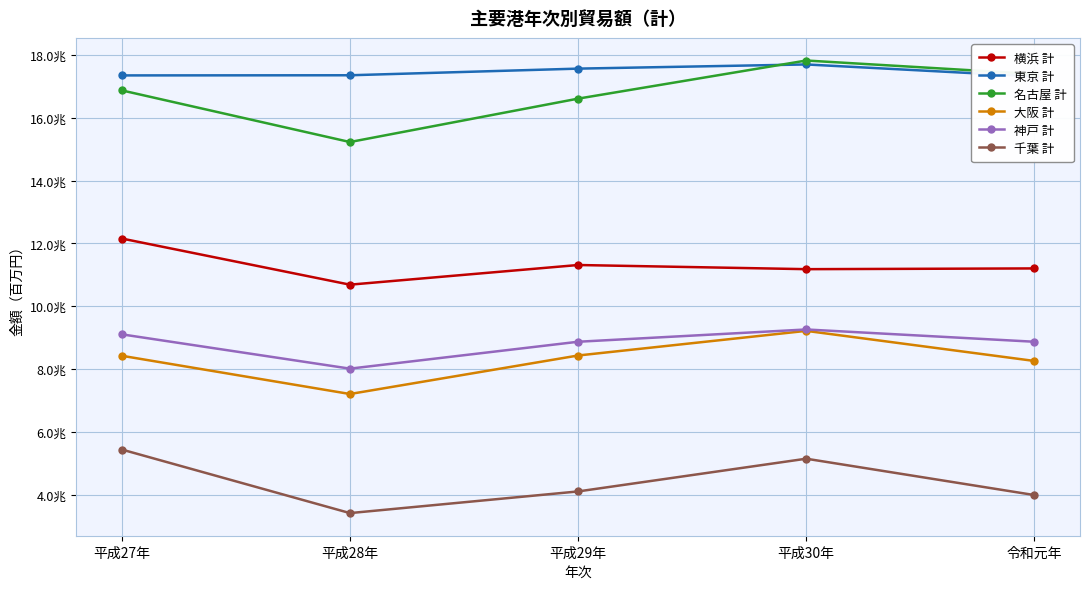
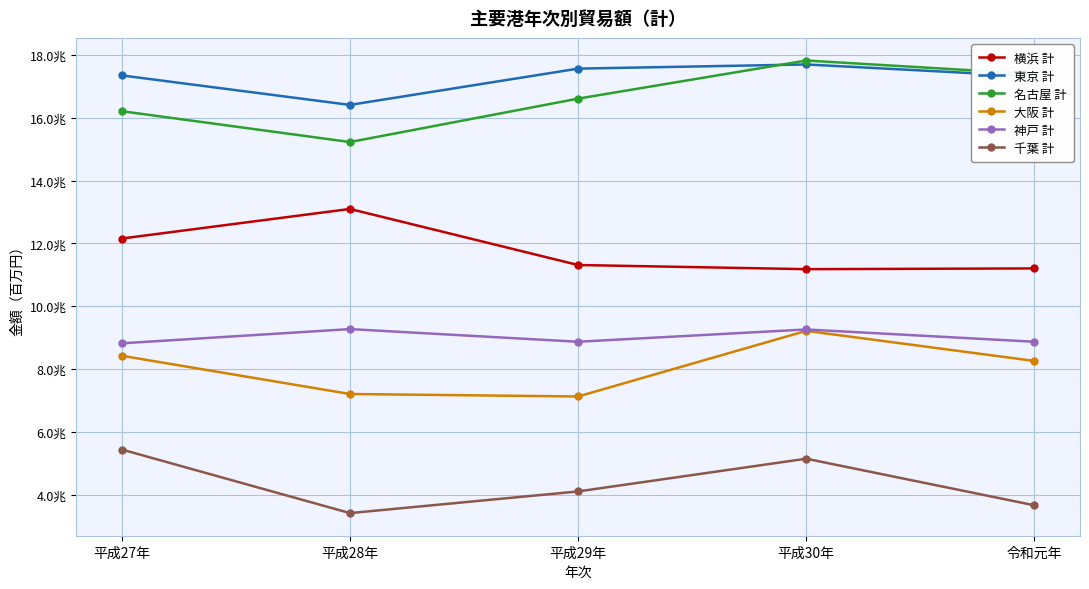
  {
    "横浜 計": {
      "平成27年": "12.2兆",
-     "平成28年": "10.7兆",
+     "平成28年": "13.1兆",
      "平成29年": "11.3兆",
      "平成30年": "11.2兆",
      "令和元年": "11.2兆"
    },
    "東京 計": {
      "平成27年": "17.3兆",
-     "平成28年": "17.4兆",
+     "平成28年": "16.4兆",
      "平成29年": "17.6兆",
      "平成30年": "17.7兆"
    },
    "名古屋 計": {
-     "平成27年": "16.9兆",
+     "平成27年": "16.2兆",
      "平成28年": "15.2兆",
      "平成29年": "16.6兆",
      "平成30年": "17.8兆"
    },
    "大阪 計": {
      "平成27年": "8.4兆",
      "平成28年": "7.2兆",
-     "平成29年": "8.4兆",
+     "平成29年": "7.1兆",
      "令和元年": "8.3兆"
    },
    "神戸 計": {
-     "平成27年": "9.1兆",
-     "平成28年": "8.0兆",
+     "平成27年": "8.8兆",
+     "平成28年": "9.3兆",
      "平成29年": "8.9兆",
      "令和元年": "8.9兆"
    },
    "千葉 計": {
      "平成27年": "5.4兆",
      "平成28年": "3.4兆",
      "平成29年": "4.1兆",
      "平成30年": "5.1兆",
-     "令和元年": "4.0兆"
+     "令和元年": "3.7兆"
    }
  }
